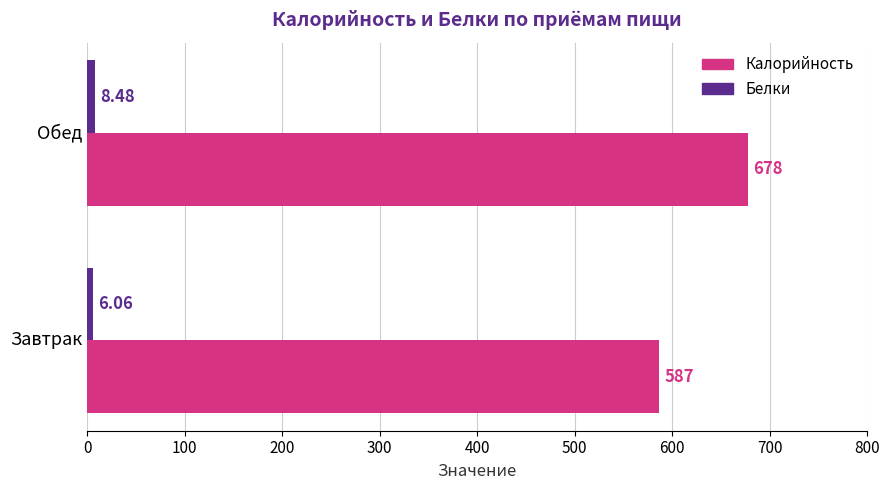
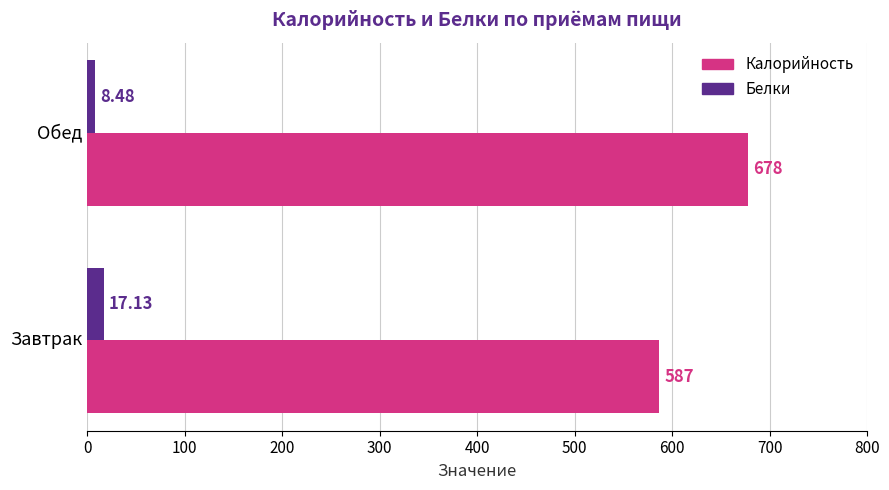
  {
    "Калорийность": {
      "Обед": 678,
      "Завтрак": 587
    },
    "Белки": {
      "Обед": 8.48,
-     "Завтрак": 6.06
+     "Завтрак": 17.13
    }
  }
